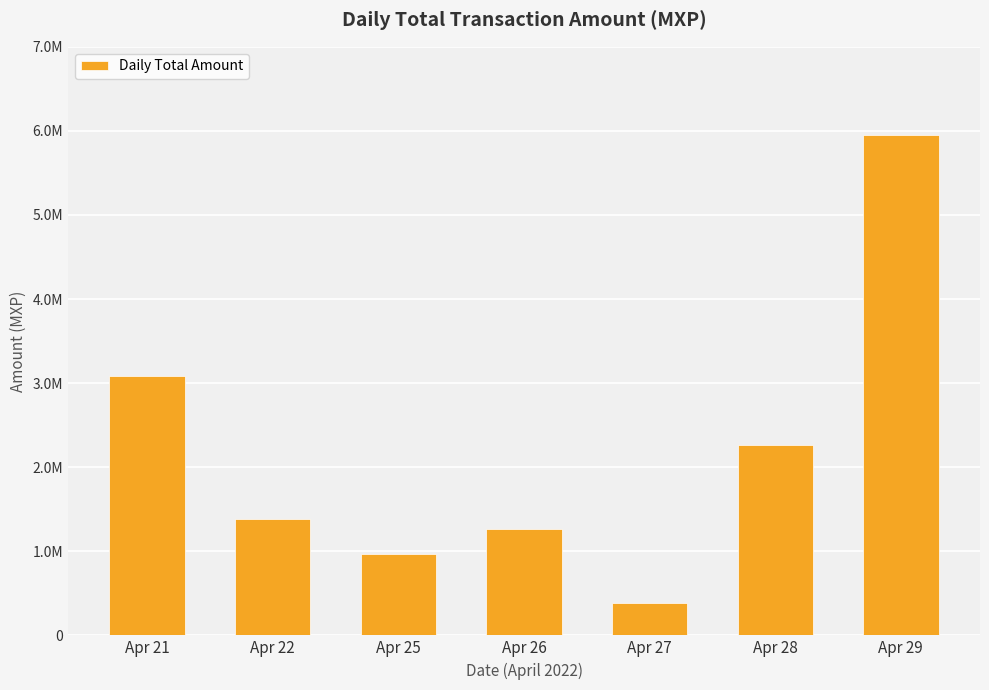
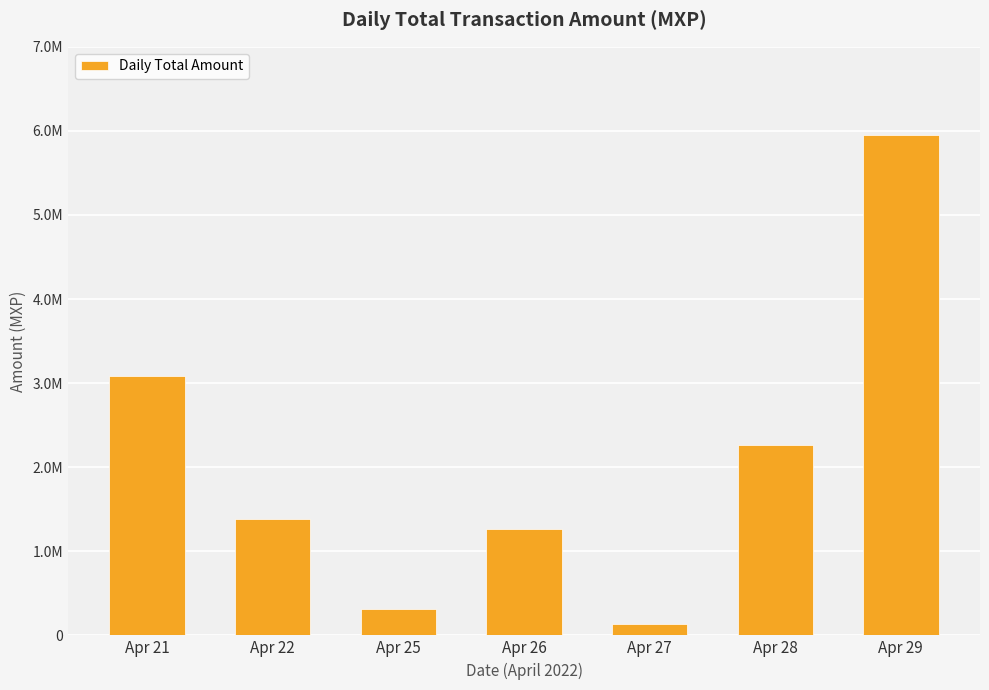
  {
    "Apr 21": 3100000,
    "Apr 22": 1400000,
-   "Apr 25": 1000000,
+   "Apr 25": 300000,
    "Apr 26": 1300000,
-   "Apr 27": 400000,
+   "Apr 27": 100000,
    "Apr 28": 2300000,
    "Apr 29": 5900000
  }
